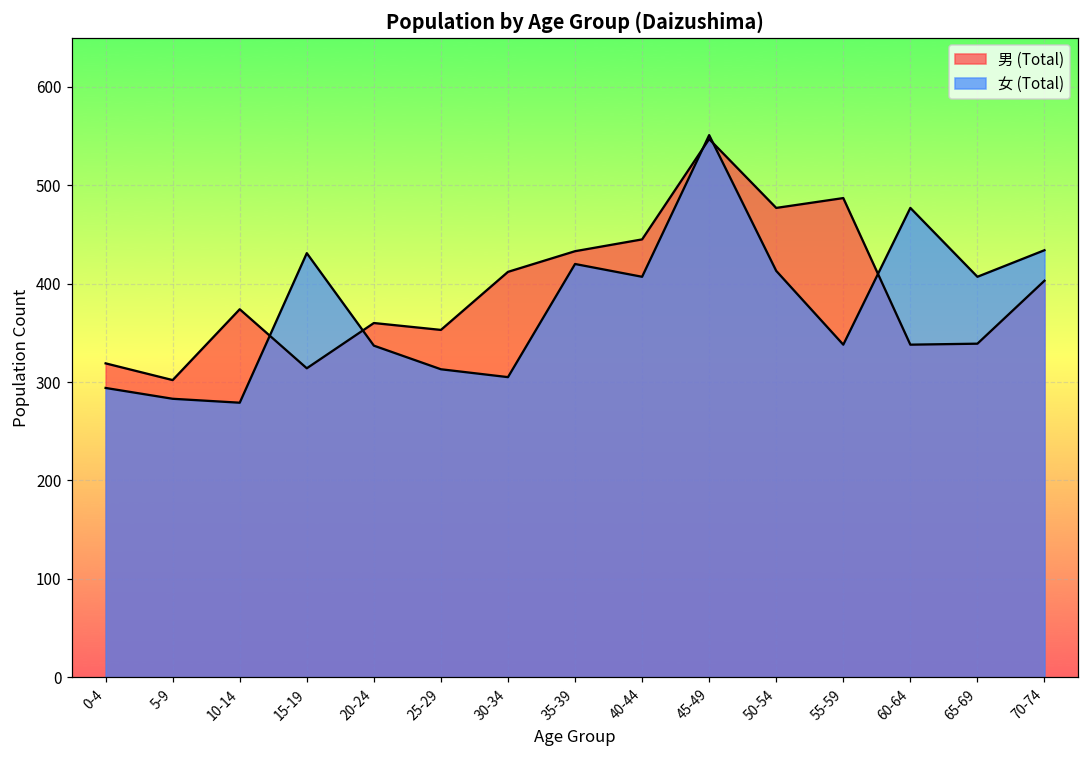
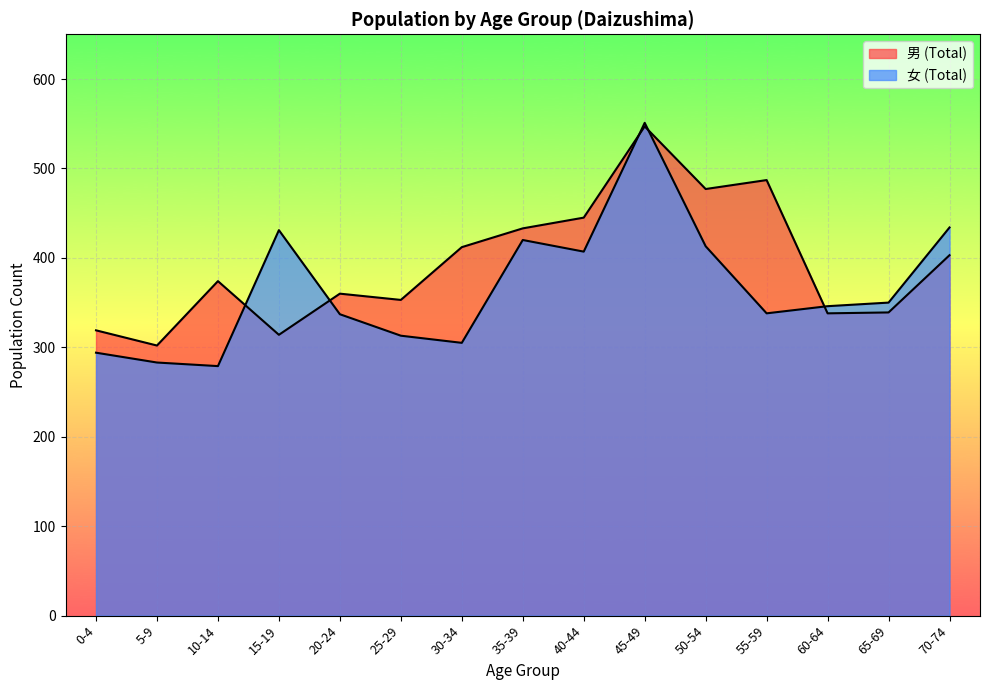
  {
    "男 (Total)": {
      "0-4": 320,
      "5-9": 300,
      "10-14": 370,
      "15-19": 310,
      "20-24": 360,
      "25-29": 350,
      "30-34": 410,
      "35-39": 430,
      "40-44": 450,
      "45-49": 550,
      "50-54": 480,
      "55-59": 490,
      "60-64": 340,
      "65-69": 340,
      "70-74": 400
    },
    "女 (Total)": {
      "0-4": 290,
      "5-9": 280,
      "10-14": 280,
      "15-19": 430,
      "20-24": 340,
      "25-29": 310,
      "30-34": 310,
      "35-39": 420,
      "40-44": 410,
      "45-49": 550,
      "50-54": 410,
      "55-59": 340,
-     "60-64": 480,
-     "65-69": 410,
+     "60-64": 350,
+     "65-69": 350,
      "70-74": 430
    }
  }
